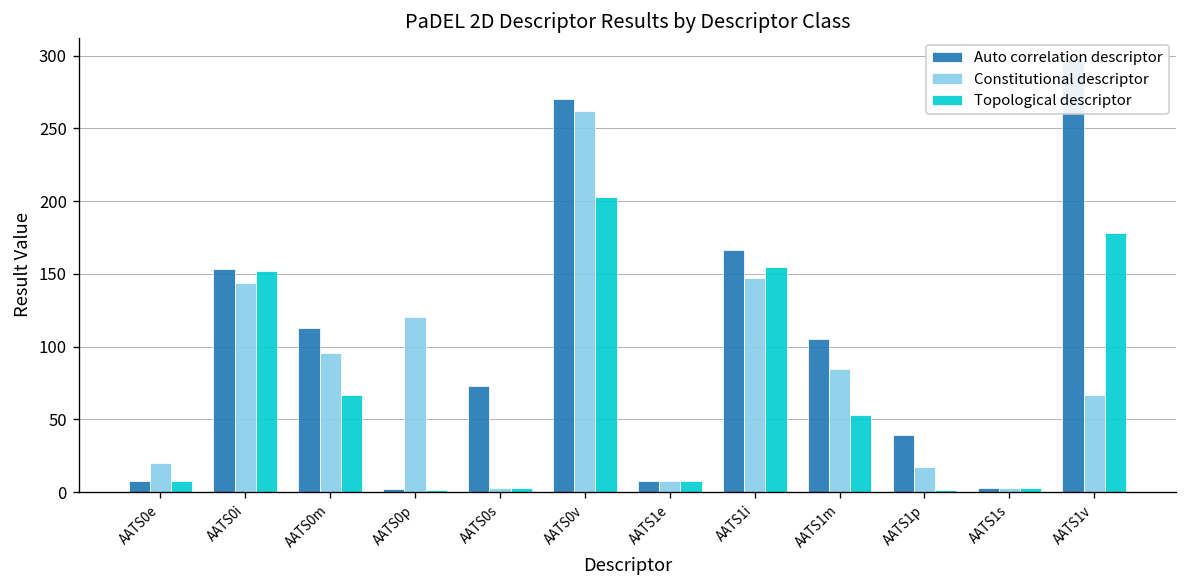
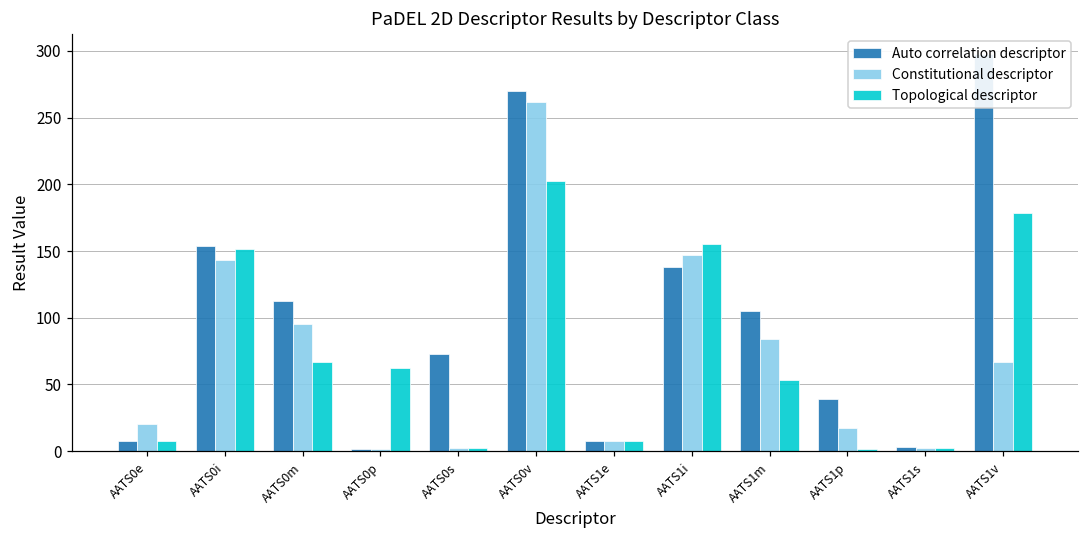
  {
    "Auto correlation descriptor": {
      "AATS0e": 7,
      "AATS0i": 153,
      "AATS0m": 113,
      "AATS0s": 73,
      "AATS0v": 270,
      "AATS1e": 7,
-     "AATS1i": 166,
+     "AATS1i": 138,
      "AATS1m": 105,
      "AATS1p": 39,
      "AATS1s": 3
    },
    "Constitutional descriptor": {
      "AATS0e": 20,
      "AATS0i": 143,
      "AATS0m": 95,
-     "AATS0p": 120,
+     "AATS0p": 2,
      "AATS0s": 3,
      "AATS0v": 262,
      "AATS1e": 7,
      "AATS1i": 147,
      "AATS1m": 84,
      "AATS1p": 17,
      "AATS1s": 3,
      "AATS1v": 67
    },
    "Topological descriptor": {
      "AATS0e": 7,
      "AATS0i": 152,
      "AATS0m": 67,
-     "AATS0p": 2,
+     "AATS0p": 62,
      "AATS0s": 3,
      "AATS0v": 203,
      "AATS1e": 7,
      "AATS1i": 155,
      "AATS1m": 53,
      "AATS1s": 3,
      "AATS1v": 178
    }
  }
